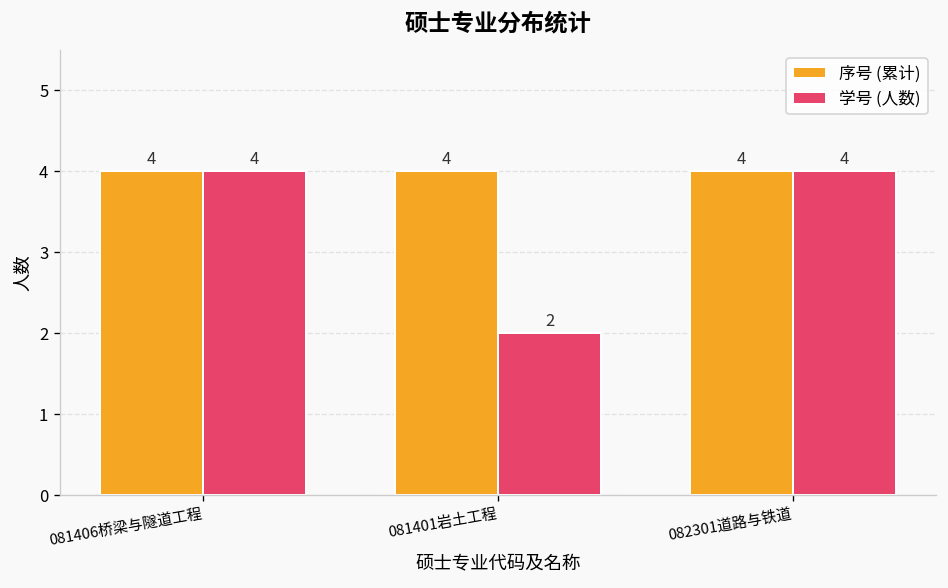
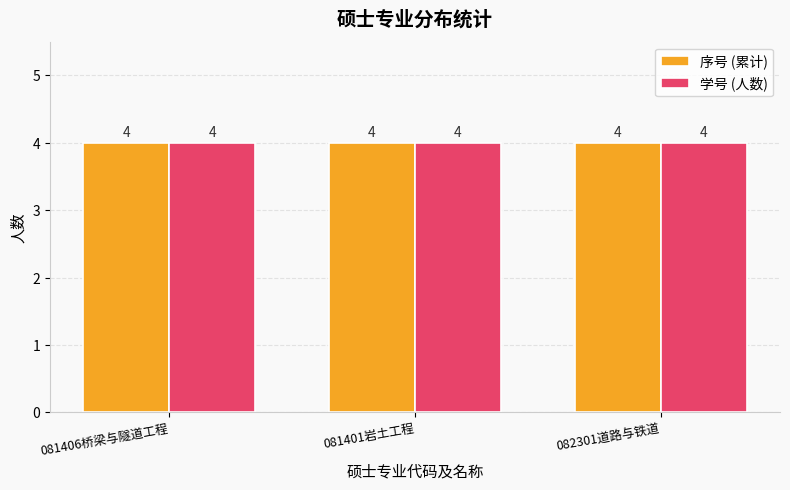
  {
    "序号 (累计)": {
      "081406桥梁与隧道工程": 4,
      "081401岩土工程": 4,
      "082301道路与铁道": 4
    },
    "学号 (人数)": {
      "081406桥梁与隧道工程": 4,
-     "081401岩土工程": 2,
+     "081401岩土工程": 4,
      "082301道路与铁道": 4
    }
  }
